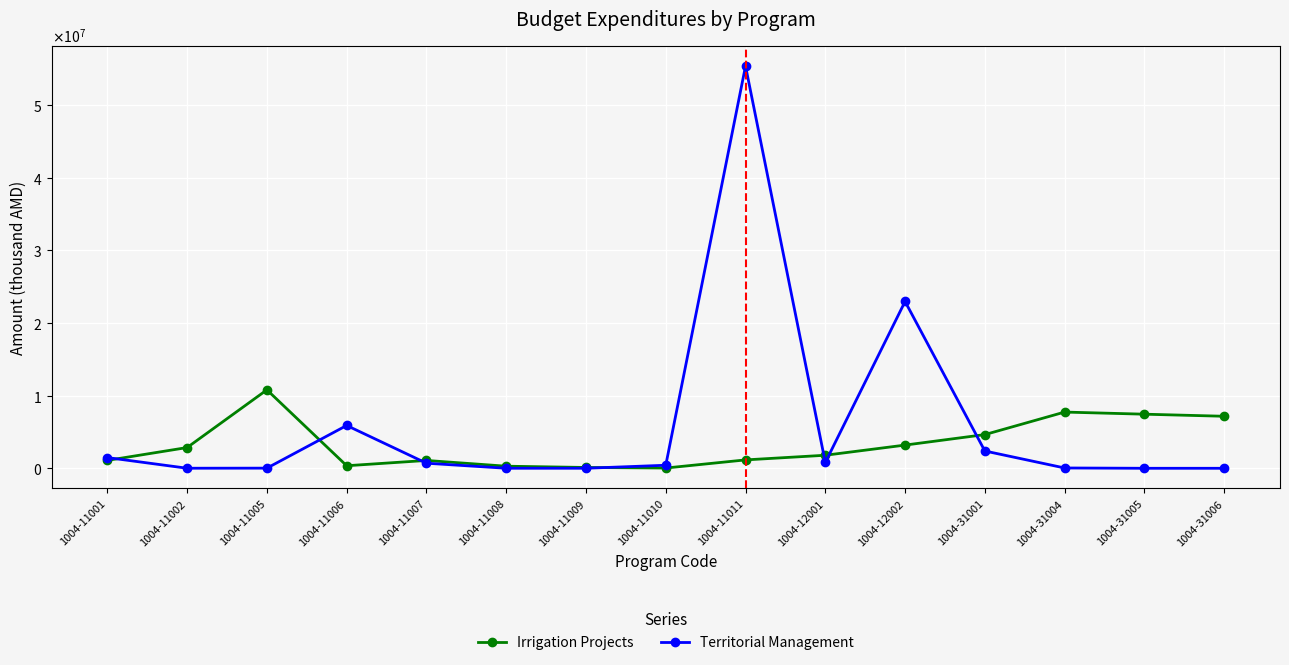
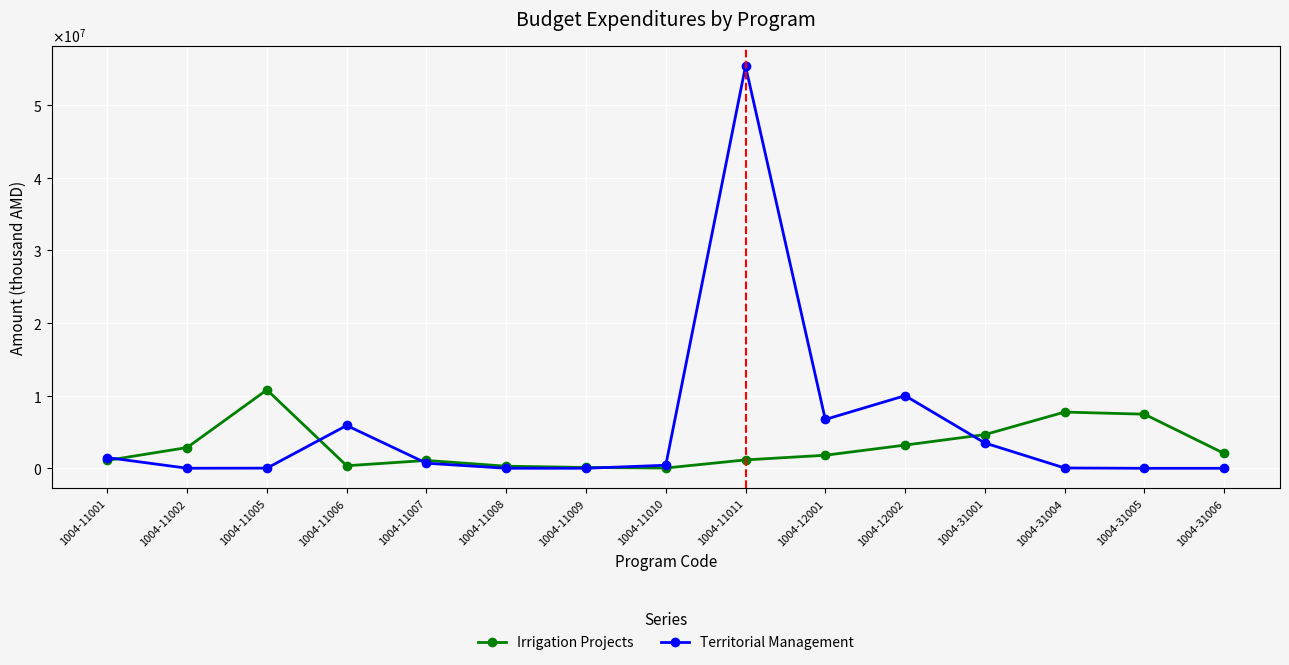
  {
    "Irrigation Projects": {
      "1004-11001": 1000000,
      "1004-11002": 3000000,
      "1004-11005": 11000000,
      "1004-11006": 0,
      "1004-11007": 1000000,
      "1004-11010": 0,
      "1004-11011": 1000000,
      "1004-12001": 2000000,
      "1004-12002": 3000000,
      "1004-31001": 5000000,
      "1004-31004": 8000000,
      "1004-31005": 7000000,
-     "1004-31006": 7000000
+     "1004-31006": 2000000
    },
    "Territorial Management": {
      "1004-11001": 1000000,
      "1004-11002": 0,
      "1004-11005": 0,
      "1004-11006": 6000000,
      "1004-11007": 1000000,
      "1004-11010": 0,
      "1004-11011": 55000000,
-     "1004-12001": 1000000,
-     "1004-12002": 23000000,
-     "1004-31001": 2000000,
+     "1004-12001": 7000000,
+     "1004-12002": 10000000,
+     "1004-31001": 3000000,
      "1004-31004": 0,
      "1004-31005": 0,
      "1004-31006": 0
    }
  }
